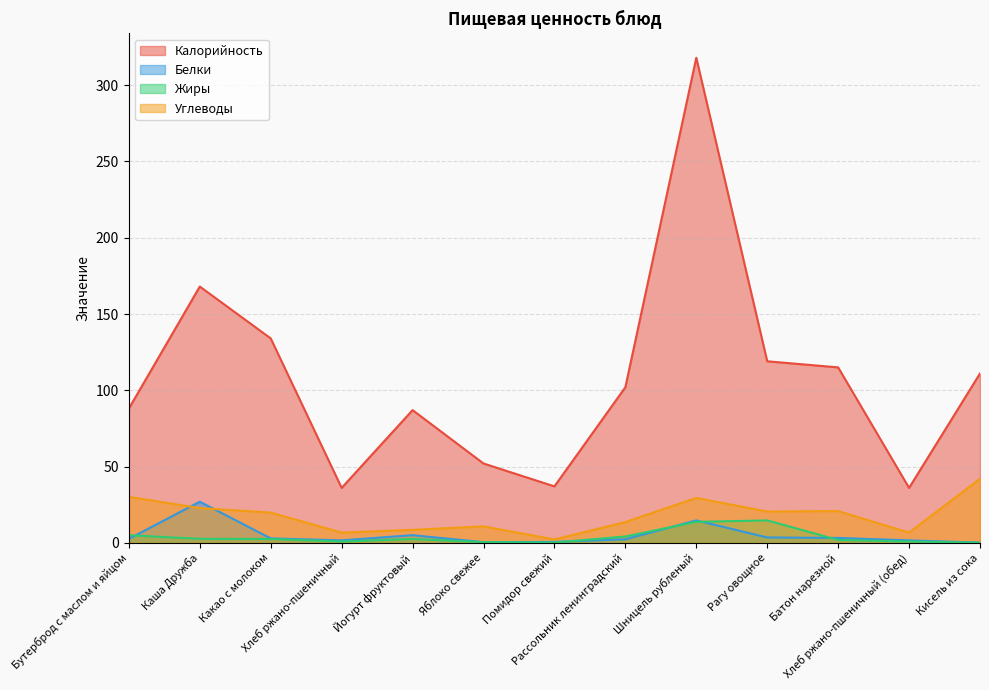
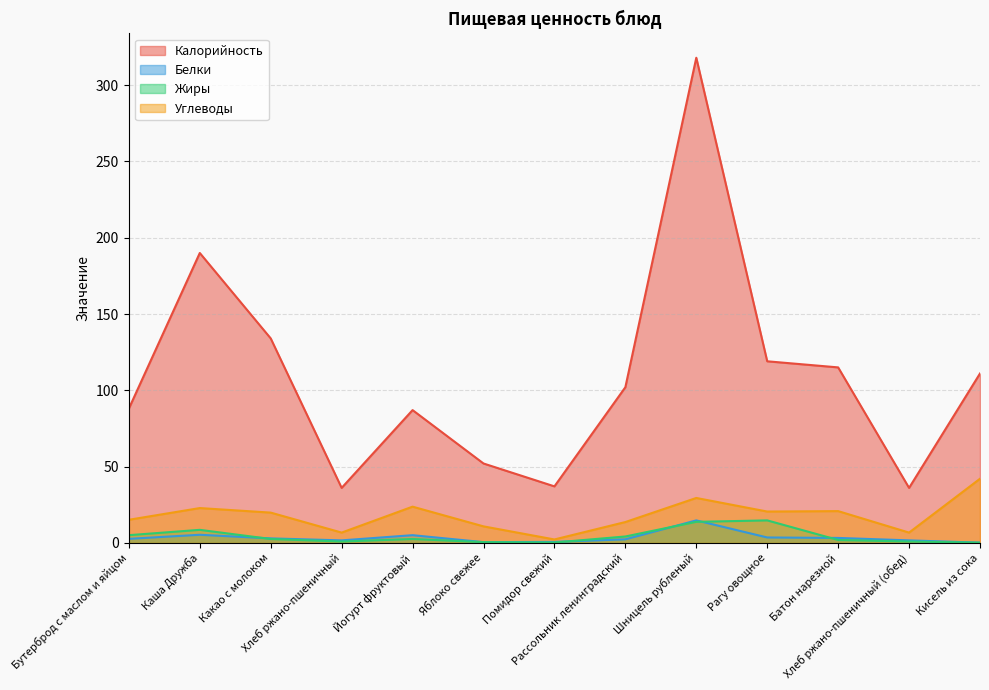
  {
    "Калорийность": {
      "Бутерброд с маслом и яйцом": 88,
-     "Каша Дружба": 168,
+     "Каша Дружба": 190,
      "Какао с молоком": 134,
      "Хлеб ржано-пшеничный": 36,
      "Йогурт фруктовый": 87,
      "Яблоко свежее": 52,
      "Помидор свежий": 37,
      "Рассольник ленинградский": 102,
      "Шницель рубленый": 318,
      "Рагу овощное": 119,
      "Батон нарезной": 115,
      "Хлеб ржано-пшеничный (обед)": 36,
      "Кисель из сока": 111
    },
    "Белки": {
      "Бутерброд с маслом и яйцом": 3,
-     "Каша Дружба": 27,
+     "Каша Дружба": 5,
      "Йогурт фруктовый": 5,
      "Рассольник ленинградский": 2,
      "Рагу овощное": 4
    },
    "Жиры": {
      "Бутерброд с маслом и яйцом": 5,
-     "Каша Дружба": 3,
+     "Каша Дружба": 9,
      "Йогурт фруктовый": 3,
      "Рассольник ленинградский": 4,
      "Рагу овощное": 15
    },
    "Углеводы": {
-     "Бутерброд с маслом и яйцом": 30,
+     "Бутерброд с маслом и яйцом": 15,
      "Каша Дружба": 23,
      "Какао с молоком": 20,
      "Хлеб ржано-пшеничный": 7,
-     "Йогурт фруктовый": 9,
+     "Йогурт фруктовый": 24,
      "Яблоко свежее": 11,
      "Рассольник ленинградский": 14,
      "Шницель рубленый": 29,
      "Рагу овощное": 21,
      "Батон нарезной": 21,
      "Хлеб ржано-пшеничный (обед)": 7,
      "Кисель из сока": 42
    }
  }
